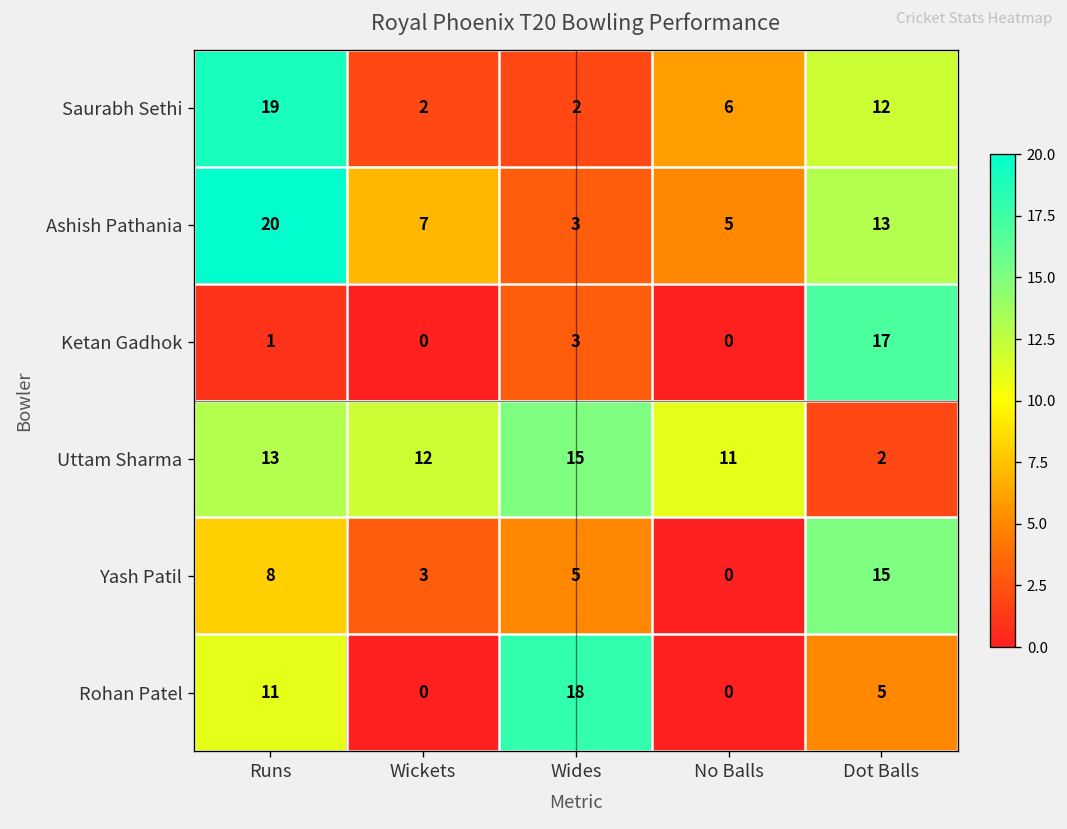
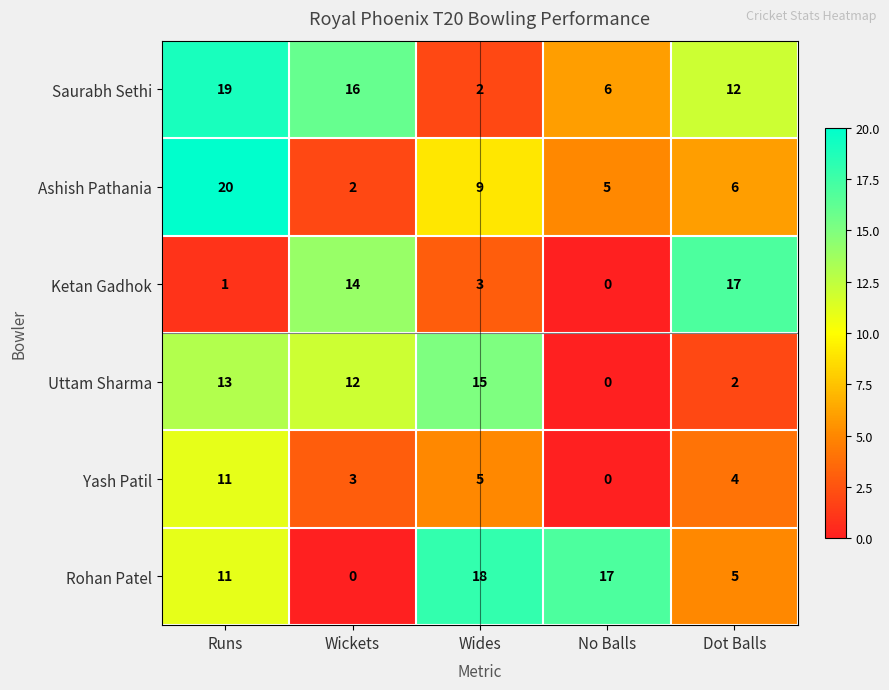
  {
    "Saurabh Sethi": {
      "Runs": 19,
-     "Wickets": 2,
+     "Wickets": 16,
      "Wides": 2,
      "No Balls": 6,
      "Dot Balls": 12
    },
    "Ashish Pathania": {
      "Runs": 20,
-     "Wickets": 7,
-     "Wides": 3,
+     "Wickets": 2,
+     "Wides": 9,
      "No Balls": 5,
-     "Dot Balls": 13
+     "Dot Balls": 6
    },
    "Ketan Gadhok": {
      "Runs": 1,
-     "Wickets": 0,
+     "Wickets": 14,
      "Wides": 3,
      "No Balls": 0,
      "Dot Balls": 17
    },
    "Uttam Sharma": {
      "Runs": 13,
      "Wickets": 12,
      "Wides": 15,
-     "No Balls": 11,
+     "No Balls": 0,
      "Dot Balls": 2
    },
    "Yash Patil": {
-     "Runs": 8,
+     "Runs": 11,
      "Wickets": 3,
      "Wides": 5,
      "No Balls": 0,
-     "Dot Balls": 15
+     "Dot Balls": 4
    },
    "Rohan Patel": {
      "Runs": 11,
      "Wickets": 0,
      "Wides": 18,
-     "No Balls": 0,
+     "No Balls": 17,
      "Dot Balls": 5
    }
  }
